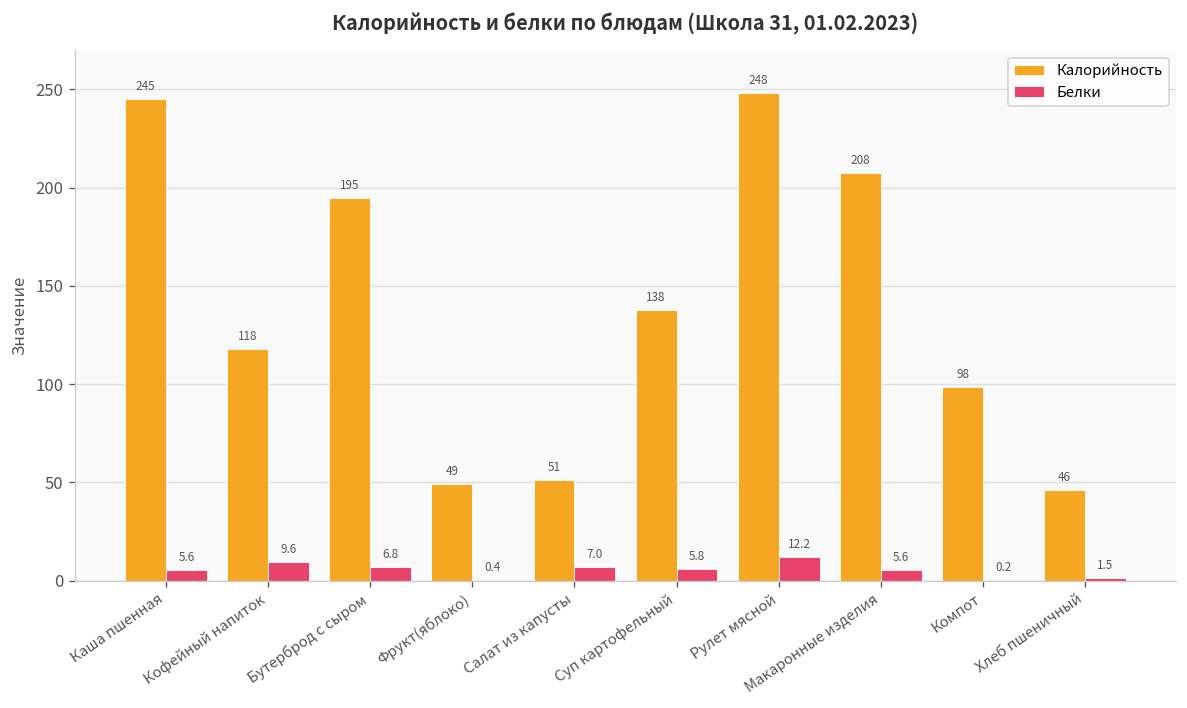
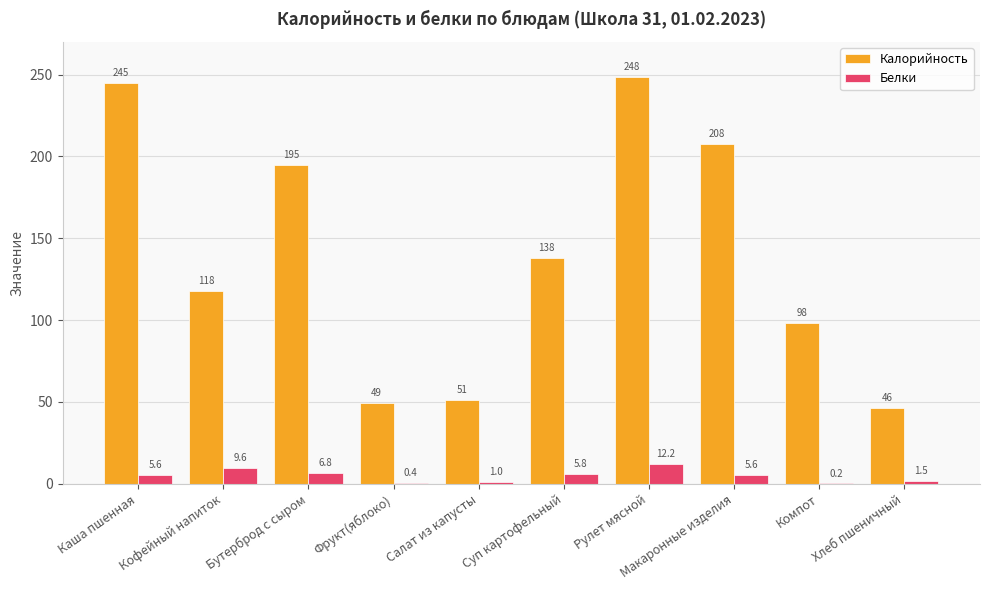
  {
    "Калорийность": {
      "Каша пшенная": 245,
      "Кофейный напиток": 118,
      "Бутерброд с сыром": 195,
      "Фрукт(яблоко)": 49,
      "Салат из капусты": 51,
      "Суп картофельный": 138,
      "Рулет мясной": 248,
      "Макаронные изделия": 208,
      "Компот": 98,
      "Хлеб пшеничный": 46
    },
    "Белки": {
      "Каша пшенная": 5.6,
      "Кофейный напиток": 9.6,
      "Бутерброд с сыром": 6.8,
      "Фрукт(яблоко)": 0.4,
-     "Салат из капусты": 7.0,
+     "Салат из капусты": 1.0,
      "Суп картофельный": 5.8,
      "Рулет мясной": 12.2,
      "Макаронные изделия": 5.6,
      "Компот": 0.2,
      "Хлеб пшеничный": 1.5
    }
  }
